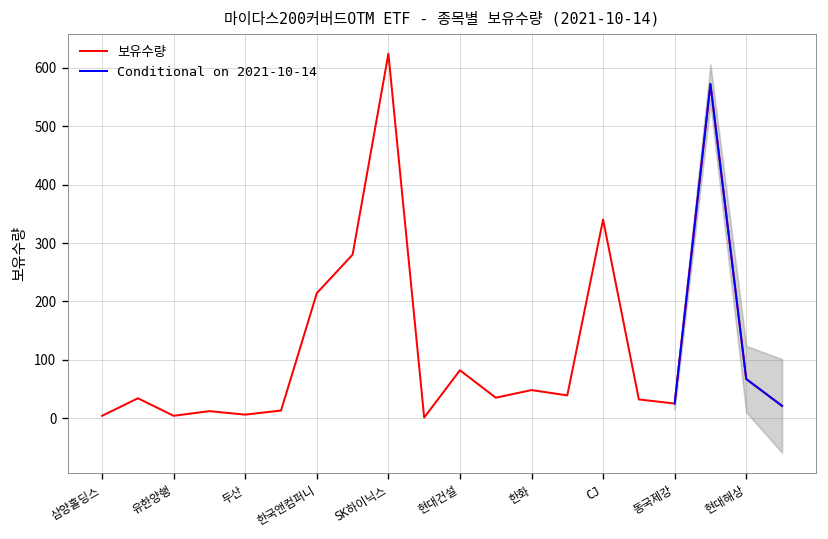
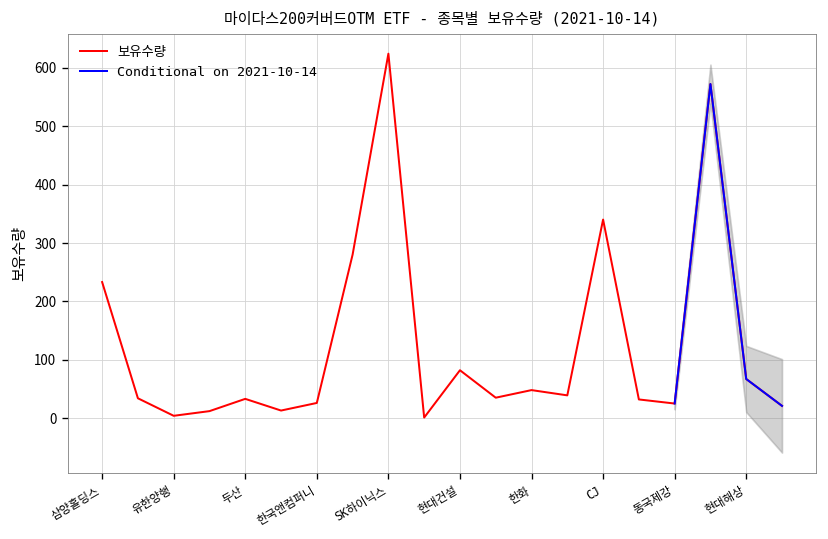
  {
    "보유수량": {
-     "삼양홀딩스": 0,
+     "삼양홀딩스": 230,
      "유한양행": 0,
-     "두산": 10,
-     "한국앤컴퍼니": 210,
+     "두산": 30,
+     "한국앤컴퍼니": 30,
      "SK하이닉스": 620,
      "현대건설": 80,
      "한화": 50,
      "CJ": 340
    }
  }
